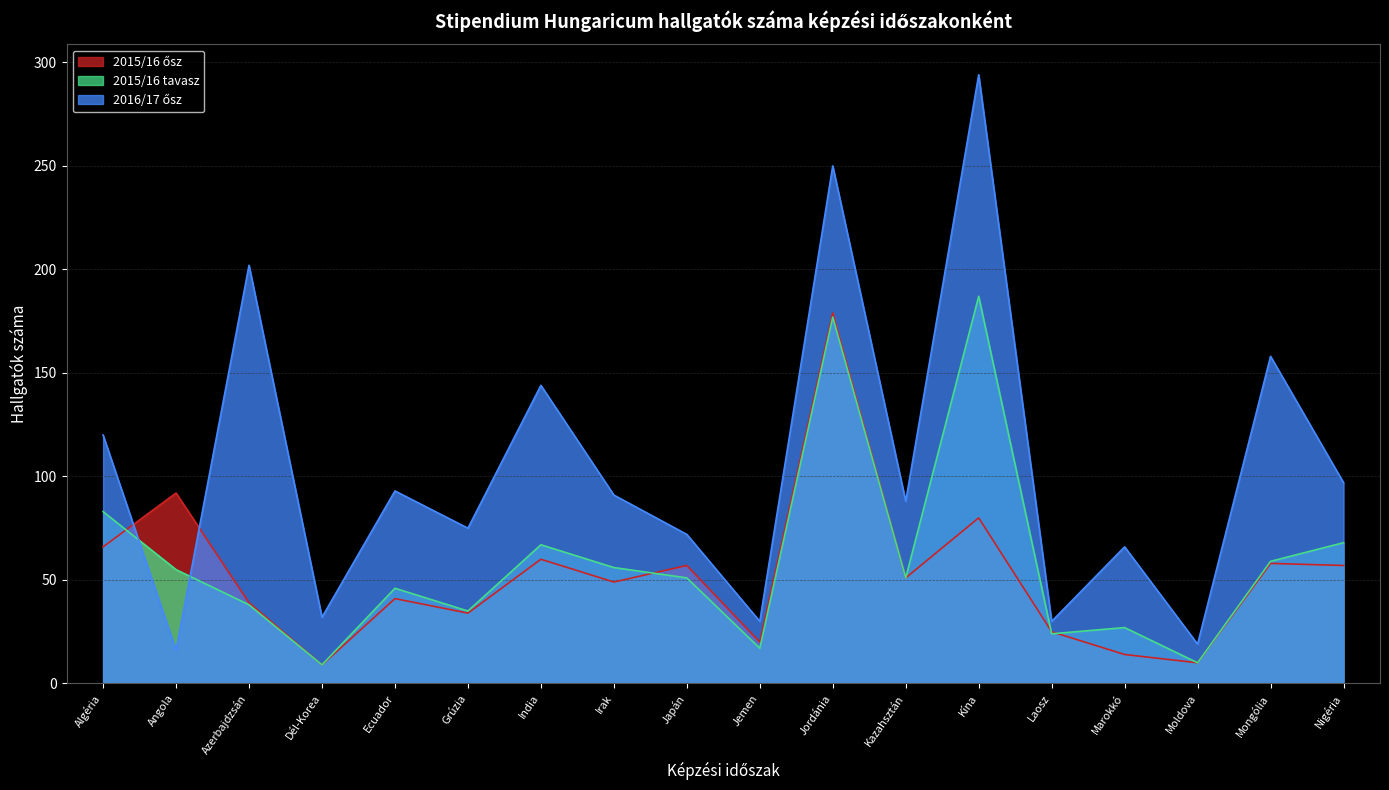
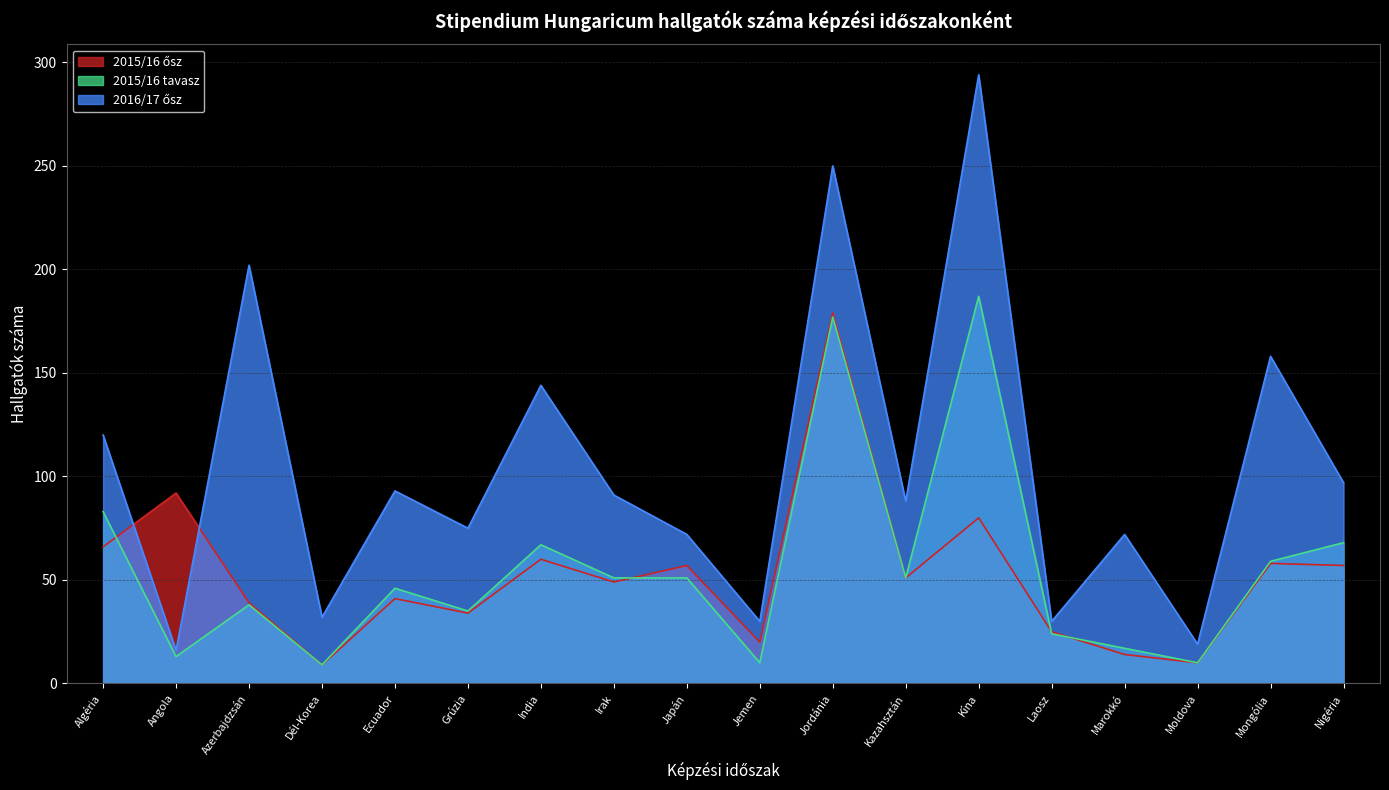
  {
    "2015/16 ősz": {
      "Algéria": 66,
      "Angola": 92,
      "Ecuador": 41,
      "India": 60,
      "Irak": 49,
      "Japán": 57,
      "Jemen": 20,
      "Jordánia": 179,
      "Kína": 80,
      "Marokkó": 14,
      "Nigéria": 57
    },
    "2015/16 tavasz": {
      "Algéria": 83,
-     "Angola": 55,
+     "Angola": 13,
      "Ecuador": 46,
      "India": 67,
-     "Irak": 56,
+     "Irak": 51,
      "Japán": 51,
-     "Jemen": 17,
+     "Jemen": 10,
      "Jordánia": 177,
      "Kína": 187,
-     "Marokkó": 27,
+     "Marokkó": 17,
      "Nigéria": 68
    },
    "2016/17 ősz": {
      "Algéria": 120,
      "Angola": 16,
      "Azerbajdzsán": 202,
      "Dél-Korea": 32,
      "Ecuador": 93,
      "Grúzia": 75,
      "India": 144,
      "Irak": 91,
      "Japán": 72,
      "Jemen": 30,
      "Jordánia": 250,
      "Kazahsztán": 88,
      "Kína": 294,
      "Laosz": 30,
-     "Marokkó": 66,
+     "Marokkó": 72,
      "Moldova": 19,
      "Mongólia": 158,
      "Nigéria": 97
    }
  }
